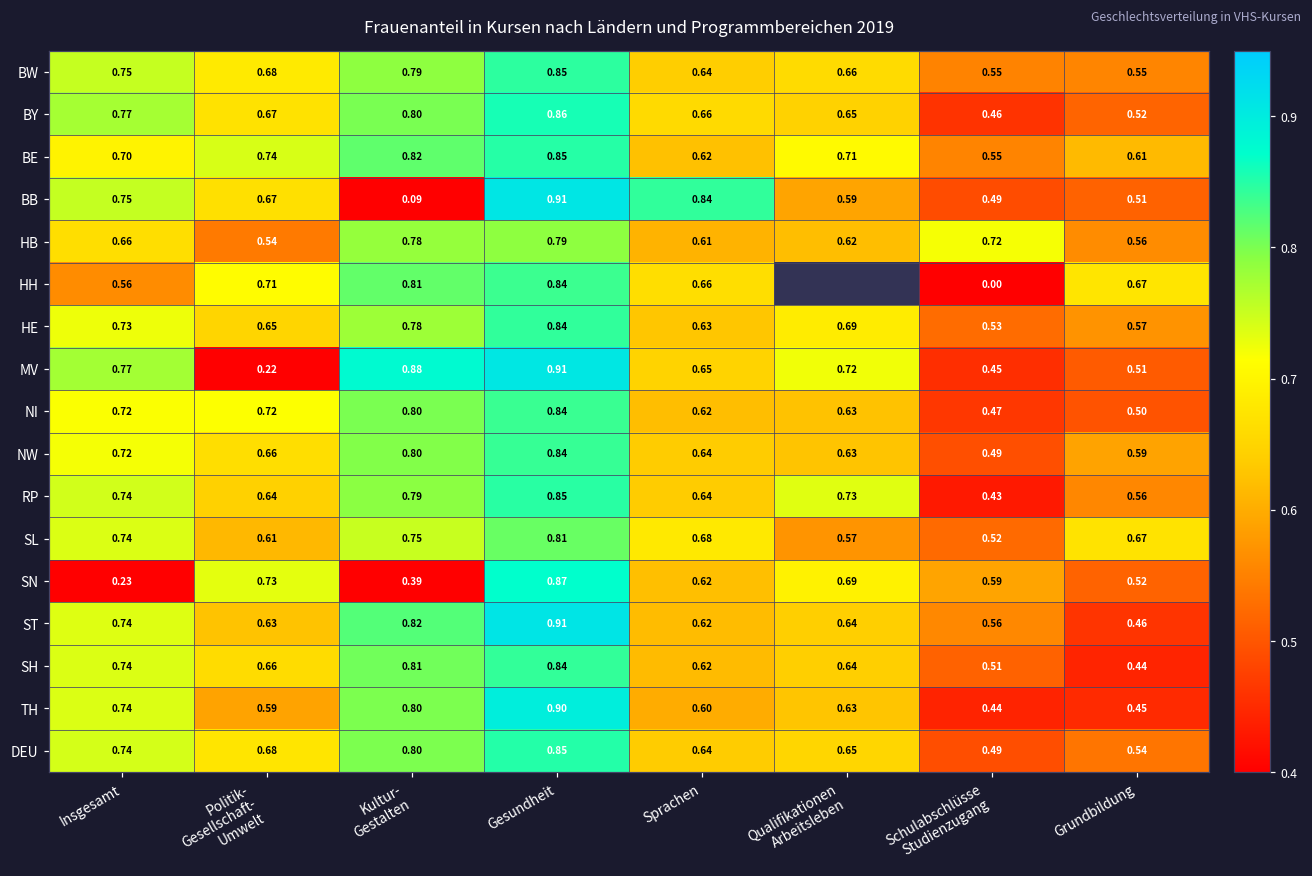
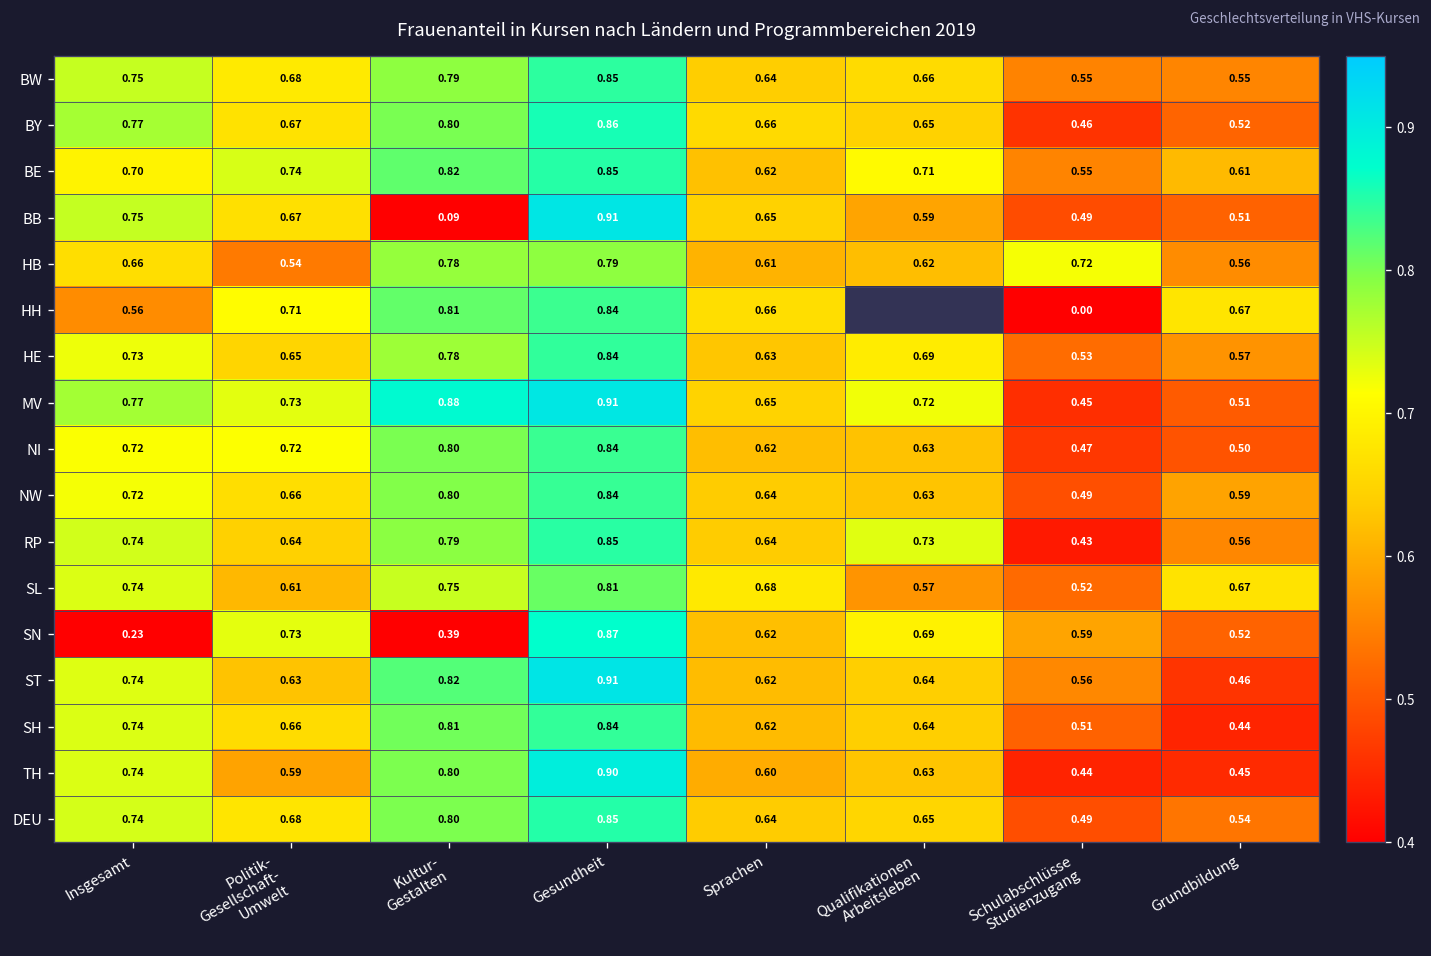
  {
    "BW": {
      "Insgesamt": 0.75,
      "Politik- Gesellschaft- Umwelt": 0.68,
      "Kultur- Gestalten": 0.79,
      "Gesundheit": 0.85,
      "Sprachen": 0.64,
      "Qualifikationen Arbeitsleben": 0.66,
      "Schulabschlüsse Studienzugang": 0.55,
      "Grundbildung": 0.55
    },
    "BY": {
      "Insgesamt": 0.77,
      "Politik- Gesellschaft- Umwelt": 0.67,
      "Kultur- Gestalten": 0.80,
      "Gesundheit": 0.86,
      "Sprachen": 0.66,
      "Qualifikationen Arbeitsleben": 0.65,
      "Schulabschlüsse Studienzugang": 0.46,
      "Grundbildung": 0.52
    },
    "BE": {
      "Insgesamt": 0.70,
      "Politik- Gesellschaft- Umwelt": 0.74,
      "Kultur- Gestalten": 0.82,
      "Gesundheit": 0.85,
      "Sprachen": 0.62,
      "Qualifikationen Arbeitsleben": 0.71,
      "Schulabschlüsse Studienzugang": 0.55,
      "Grundbildung": 0.61
    },
    "BB": {
      "Insgesamt": 0.75,
      "Politik- Gesellschaft- Umwelt": 0.67,
      "Kultur- Gestalten": 0.09,
      "Gesundheit": 0.91,
-     "Sprachen": 0.84,
+     "Sprachen": 0.65,
      "Qualifikationen Arbeitsleben": 0.59,
      "Schulabschlüsse Studienzugang": 0.49,
      "Grundbildung": 0.51
    },
    "HB": {
      "Insgesamt": 0.66,
      "Politik- Gesellschaft- Umwelt": 0.54,
      "Kultur- Gestalten": 0.78,
      "Gesundheit": 0.79,
      "Sprachen": 0.61,
      "Qualifikationen Arbeitsleben": 0.62,
      "Schulabschlüsse Studienzugang": 0.72,
      "Grundbildung": 0.56
    },
    "HH": {
      "Insgesamt": 0.56,
      "Politik- Gesellschaft- Umwelt": 0.71,
      "Kultur- Gestalten": 0.81,
      "Gesundheit": 0.84,
      "Sprachen": 0.66,
      "Schulabschlüsse Studienzugang": 0.00,
      "Grundbildung": 0.67
    },
    "HE": {
      "Insgesamt": 0.73,
      "Politik- Gesellschaft- Umwelt": 0.65,
      "Kultur- Gestalten": 0.78,
      "Gesundheit": 0.84,
      "Sprachen": 0.63,
      "Qualifikationen Arbeitsleben": 0.69,
      "Schulabschlüsse Studienzugang": 0.53,
      "Grundbildung": 0.57
    },
    "MV": {
      "Insgesamt": 0.77,
-     "Politik- Gesellschaft- Umwelt": 0.22,
+     "Politik- Gesellschaft- Umwelt": 0.73,
      "Kultur- Gestalten": 0.88,
      "Gesundheit": 0.91,
      "Sprachen": 0.65,
      "Qualifikationen Arbeitsleben": 0.72,
      "Schulabschlüsse Studienzugang": 0.45,
      "Grundbildung": 0.51
    },
    "NI": {
      "Insgesamt": 0.72,
      "Politik- Gesellschaft- Umwelt": 0.72,
      "Kultur- Gestalten": 0.80,
      "Gesundheit": 0.84,
      "Sprachen": 0.62,
      "Qualifikationen Arbeitsleben": 0.63,
      "Schulabschlüsse Studienzugang": 0.47,
      "Grundbildung": 0.50
    },
    "NW": {
      "Insgesamt": 0.72,
      "Politik- Gesellschaft- Umwelt": 0.66,
      "Kultur- Gestalten": 0.80,
      "Gesundheit": 0.84,
      "Sprachen": 0.64,
      "Qualifikationen Arbeitsleben": 0.63,
      "Schulabschlüsse Studienzugang": 0.49,
      "Grundbildung": 0.59
    },
    "RP": {
      "Insgesamt": 0.74,
      "Politik- Gesellschaft- Umwelt": 0.64,
      "Kultur- Gestalten": 0.79,
      "Gesundheit": 0.85,
      "Sprachen": 0.64,
      "Qualifikationen Arbeitsleben": 0.73,
      "Schulabschlüsse Studienzugang": 0.43,
      "Grundbildung": 0.56
    },
    "SL": {
      "Insgesamt": 0.74,
      "Politik- Gesellschaft- Umwelt": 0.61,
      "Kultur- Gestalten": 0.75,
      "Gesundheit": 0.81,
      "Sprachen": 0.68,
      "Qualifikationen Arbeitsleben": 0.57,
      "Schulabschlüsse Studienzugang": 0.52,
      "Grundbildung": 0.67
    },
    "SN": {
      "Insgesamt": 0.23,
      "Politik- Gesellschaft- Umwelt": 0.73,
      "Kultur- Gestalten": 0.39,
      "Gesundheit": 0.87,
      "Sprachen": 0.62,
      "Qualifikationen Arbeitsleben": 0.69,
      "Schulabschlüsse Studienzugang": 0.59,
      "Grundbildung": 0.52
    },
    "ST": {
      "Insgesamt": 0.74,
      "Politik- Gesellschaft- Umwelt": 0.63,
      "Kultur- Gestalten": 0.82,
      "Gesundheit": 0.91,
      "Sprachen": 0.62,
      "Qualifikationen Arbeitsleben": 0.64,
      "Schulabschlüsse Studienzugang": 0.56,
      "Grundbildung": 0.46
    },
    "SH": {
      "Insgesamt": 0.74,
      "Politik- Gesellschaft- Umwelt": 0.66,
      "Kultur- Gestalten": 0.81,
      "Gesundheit": 0.84,
      "Sprachen": 0.62,
      "Qualifikationen Arbeitsleben": 0.64,
      "Schulabschlüsse Studienzugang": 0.51,
      "Grundbildung": 0.44
    },
    "TH": {
      "Insgesamt": 0.74,
      "Politik- Gesellschaft- Umwelt": 0.59,
      "Kultur- Gestalten": 0.80,
      "Gesundheit": 0.90,
      "Sprachen": 0.60,
      "Qualifikationen Arbeitsleben": 0.63,
      "Schulabschlüsse Studienzugang": 0.44,
      "Grundbildung": 0.45
    },
    "DEU": {
      "Insgesamt": 0.74,
      "Politik- Gesellschaft- Umwelt": 0.68,
      "Kultur- Gestalten": 0.80,
      "Gesundheit": 0.85,
      "Sprachen": 0.64,
      "Qualifikationen Arbeitsleben": 0.65,
      "Schulabschlüsse Studienzugang": 0.49,
      "Grundbildung": 0.54
    }
  }
